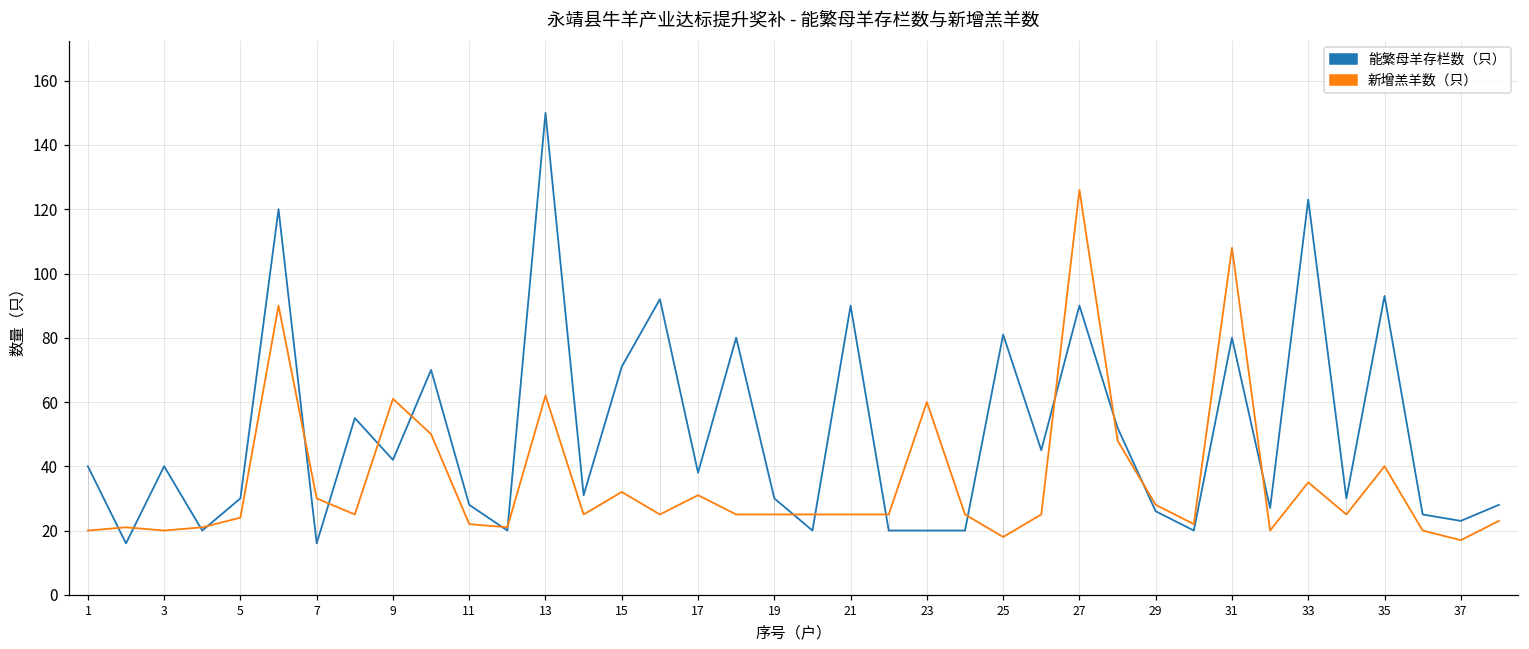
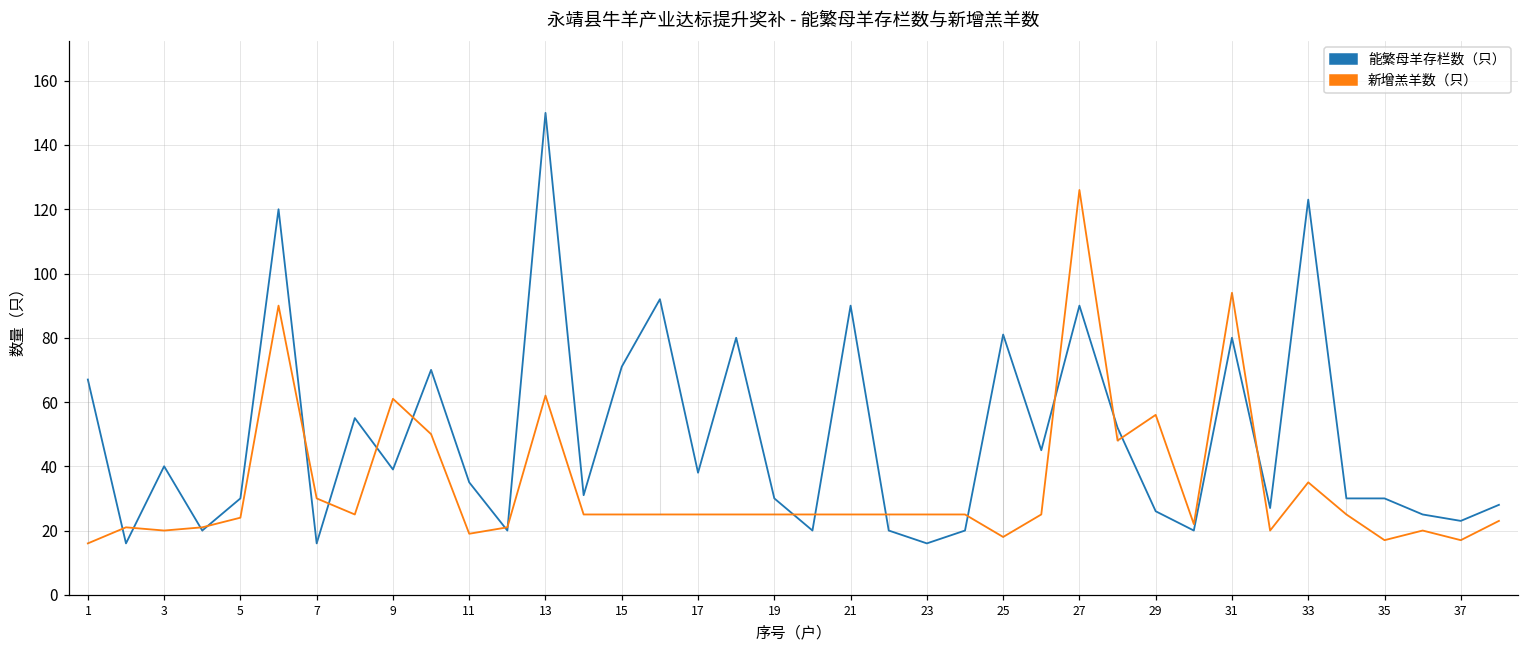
  {
    "能繁母羊存栏数（只）": {
-     "1": 40,
+     "1": 67,
      "3": 40,
      "5": 30,
-     "9": 42,
-     "11": 28,
+     "9": 39,
+     "11": 35,
      "15": 71,
      "17": 38,
      "21": 90,
-     "23": 20,
+     "23": 16,
      "27": 90,
      "29": 26,
      "33": 123,
-     "35": 93
+     "35": 30
    },
    "新增羔羊数（只）": {
-     "1": 20,
+     "1": 16,
      "3": 20,
      "5": 24,
      "9": 61,
-     "11": 22,
-     "15": 32,
-     "17": 31,
+     "11": 19,
+     "15": 25,
+     "17": 25,
      "21": 25,
-     "23": 60,
+     "23": 25,
      "27": 126,
-     "29": 28,
-     "31": 108,
+     "29": 56,
+     "31": 94,
      "33": 35,
-     "35": 40
+     "35": 17
    }
  }
